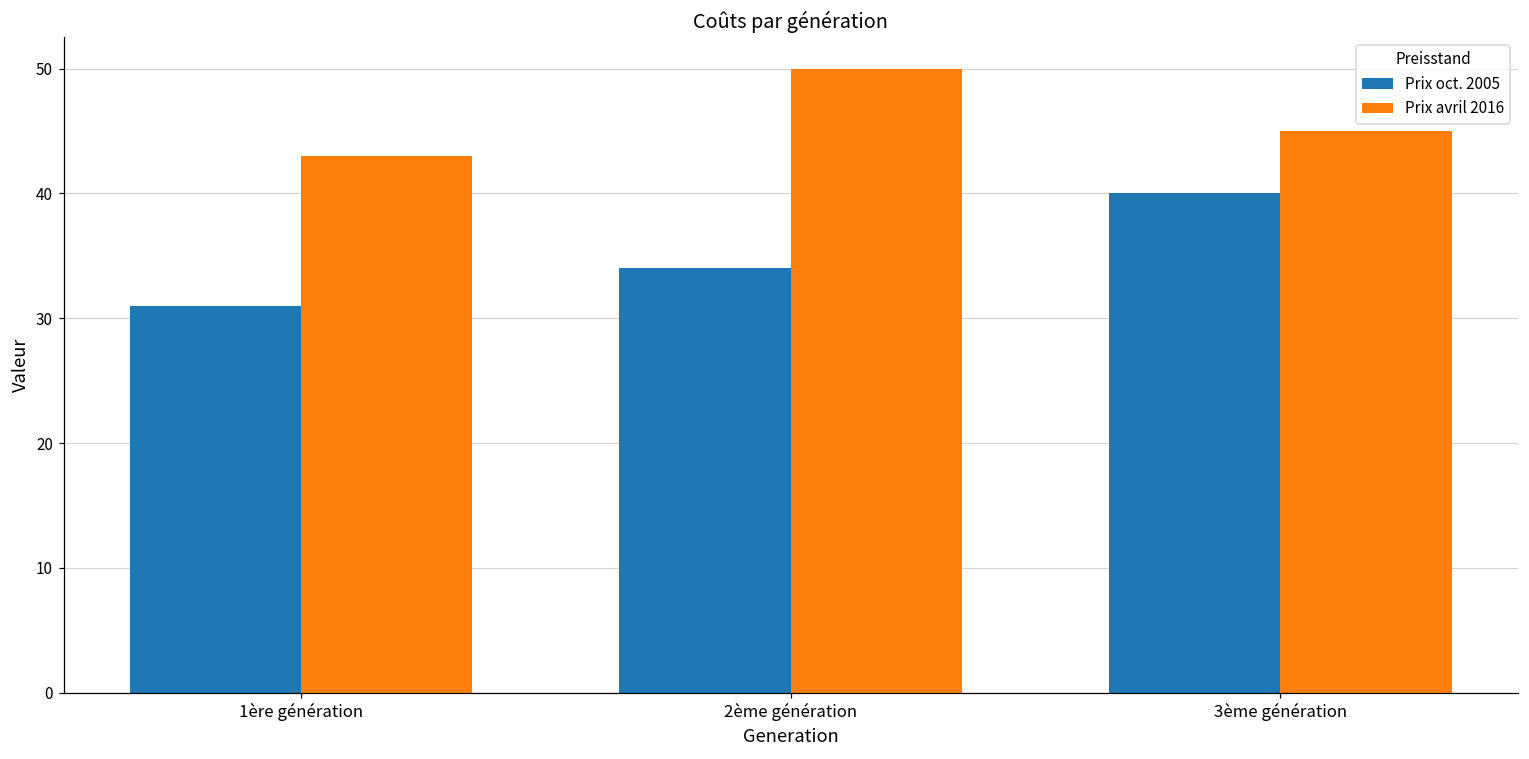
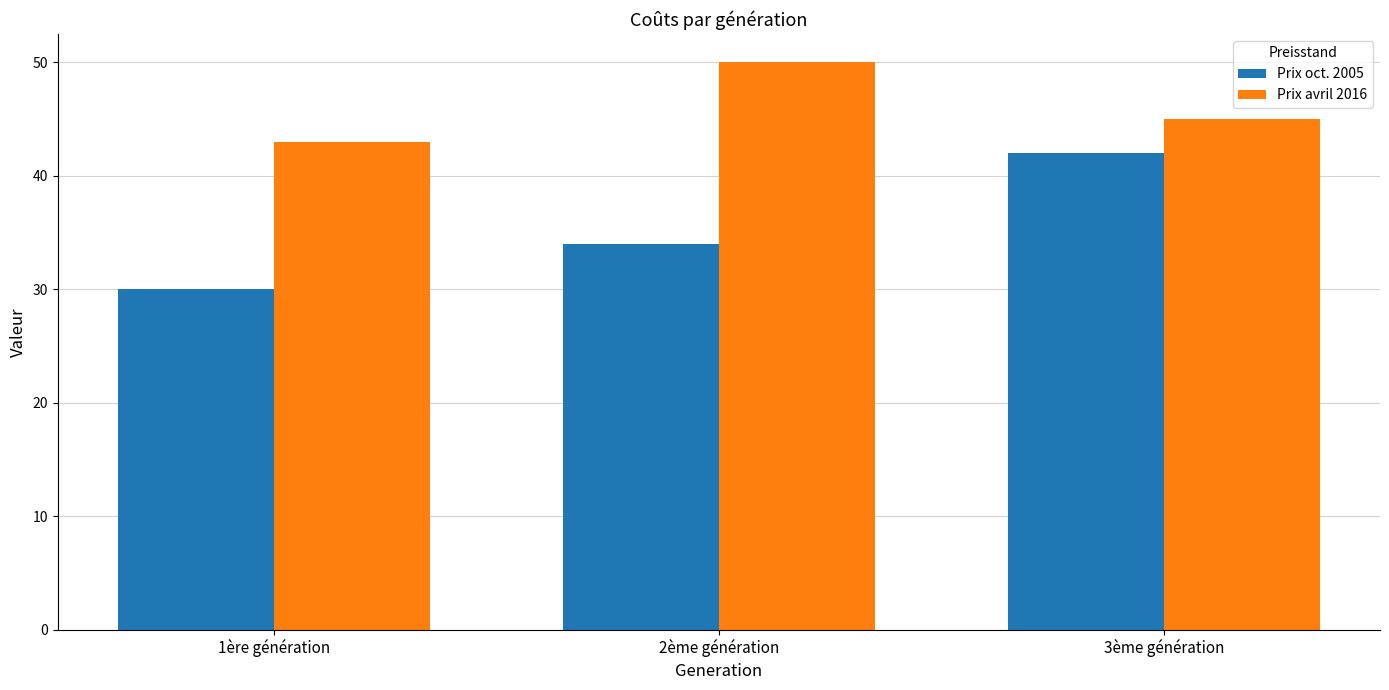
  {
    "Prix oct. 2005": {
-     "1ère génération": 31,
+     "1ère génération": 30,
      "2ème génération": 34,
-     "3ème génération": 40
+     "3ème génération": 42
    },
    "Prix avril 2016": {
      "1ère génération": 43,
      "2ème génération": 50,
      "3ème génération": 45
    }
  }
